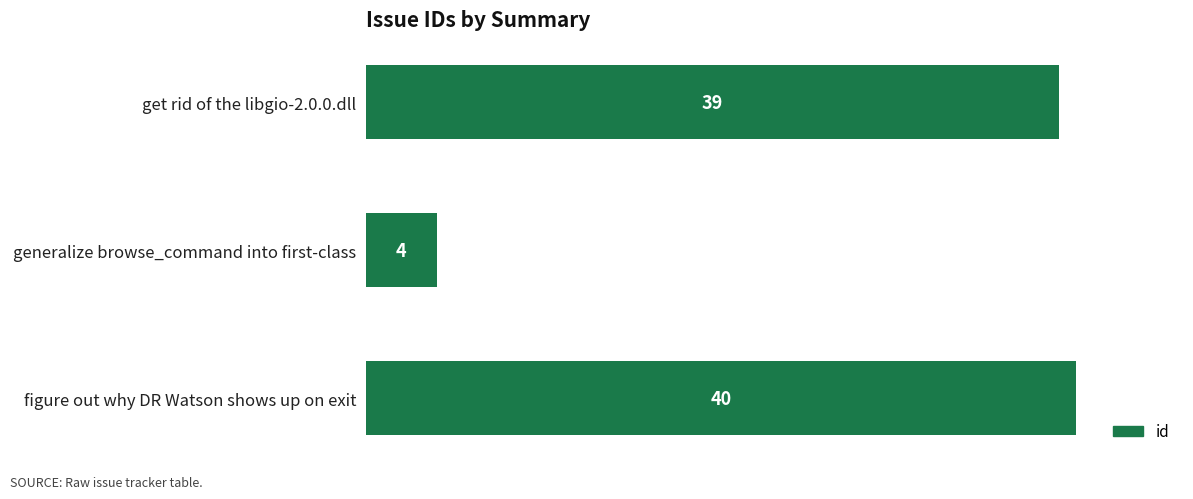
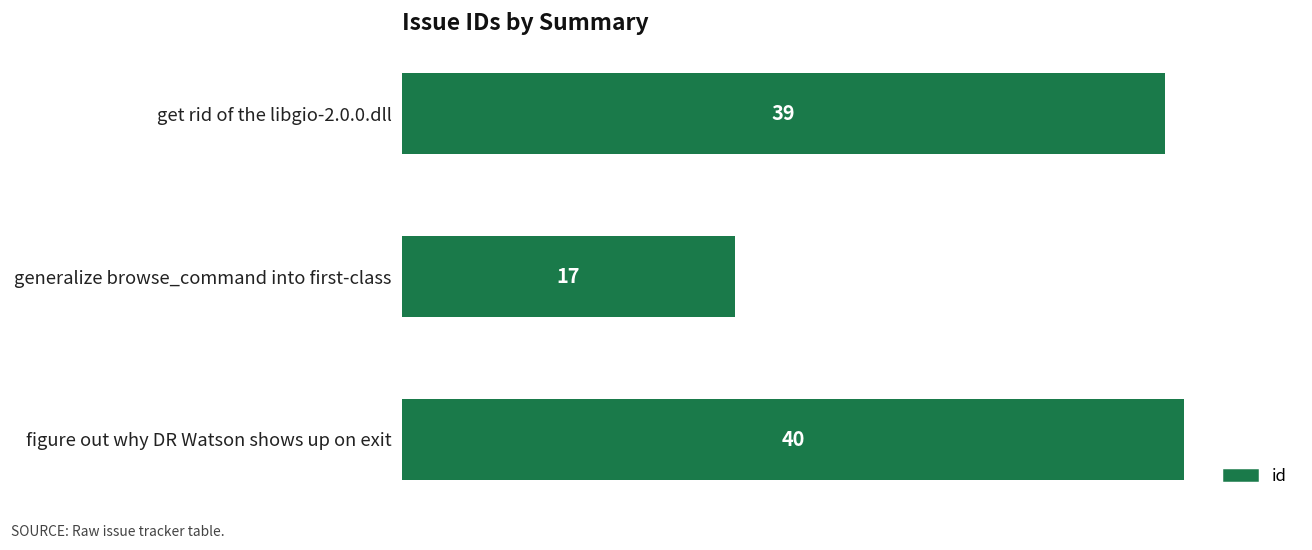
  {
    "get rid of the libgio-2.0.0.dll": 39,
-   "generalize browse_command into first-class": 4,
+   "generalize browse_command into first-class": 17,
    "figure out why DR Watson shows up on exit": 40
  }
